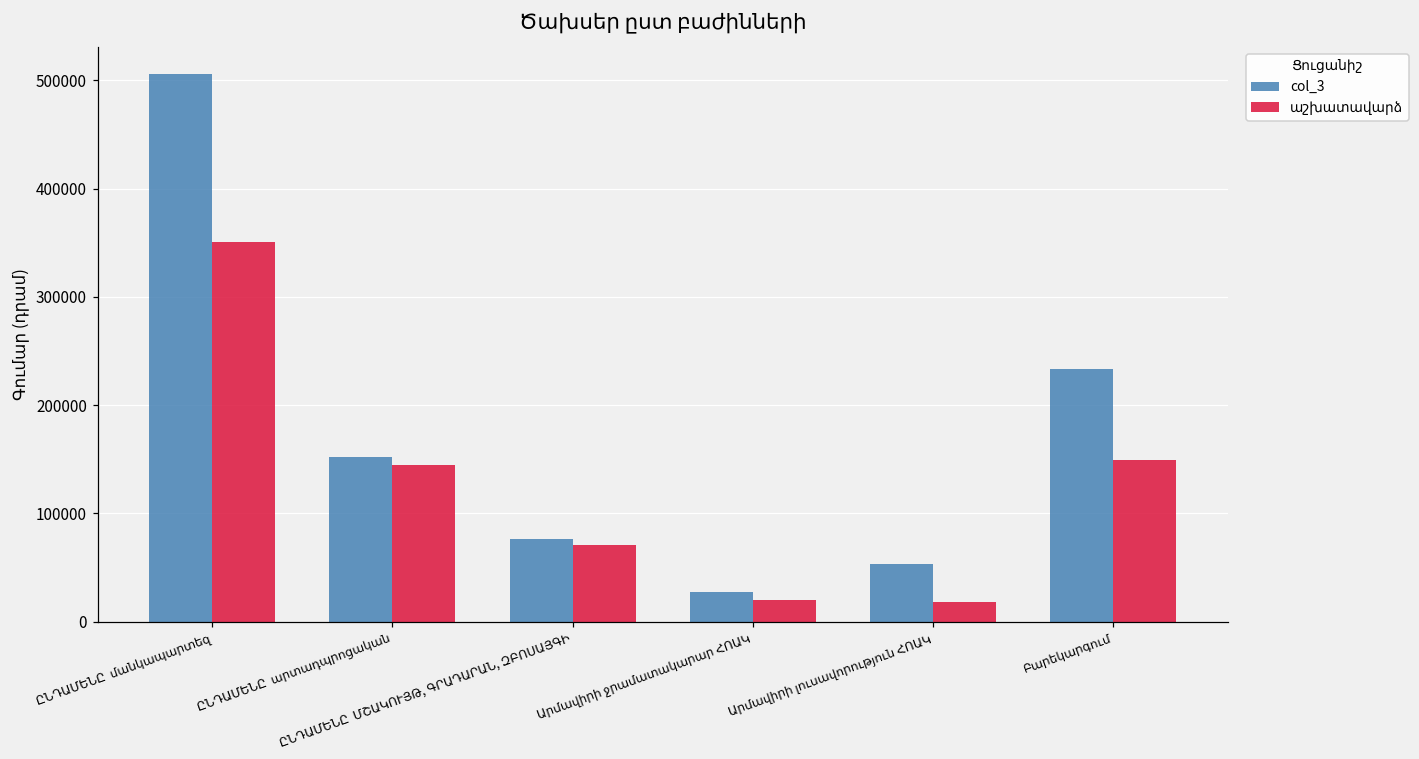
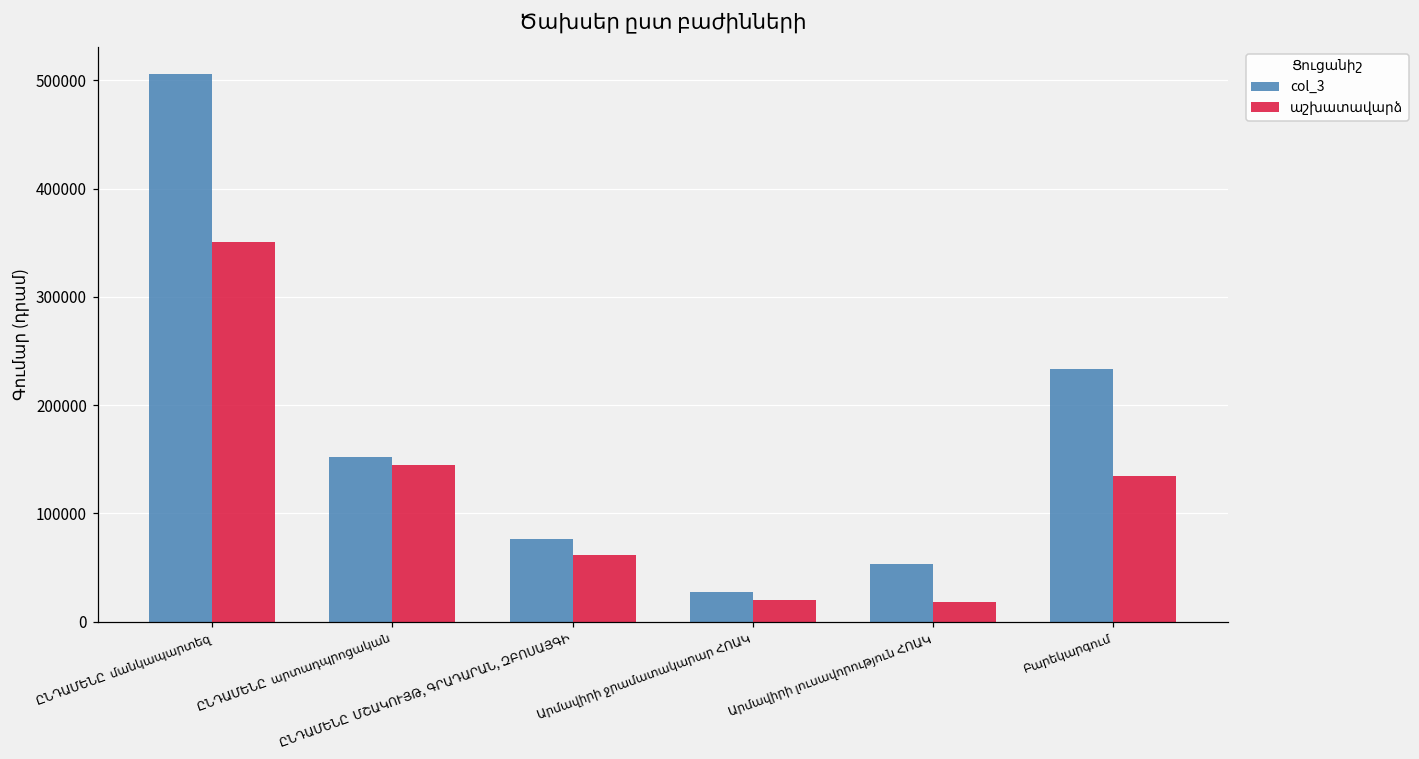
  {
    "col_3": {
      "ԸՆԴԱՄԵՆԸ մանկապարտեզ": 510000,
      "ԸՆԴԱՄԵՆԸ արտադպրոցական": 150000,
      "ԸՆԴԱՄԵՆԸ ՄՇԱԿՈՒՅԹ, ԳՐԱԴԱՐԱՆ, ԶԲՈՍԱՅԳԻ": 80000,
      "Արմավիրի ջրամատակարար ՀՈԱԿ": 30000,
      "Արմավիրի լուսավորություն ՀՈԱԿ": 50000,
      "Բարեկարգում": 230000
    },
    "աշխատավարձ": {
      "ԸՆԴԱՄԵՆԸ մանկապարտեզ": 350000,
      "ԸՆԴԱՄԵՆԸ արտադպրոցական": 140000,
-     "ԸՆԴԱՄԵՆԸ ՄՇԱԿՈՒՅԹ, ԳՐԱԴԱՐԱՆ, ԶԲՈՍԱՅԳԻ": 70000,
+     "ԸՆԴԱՄԵՆԸ ՄՇԱԿՈՒՅԹ, ԳՐԱԴԱՐԱՆ, ԶԲՈՍԱՅԳԻ": 60000,
      "Արմավիրի ջրամատակարար ՀՈԱԿ": 20000,
      "Արմավիրի լուսավորություն ՀՈԱԿ": 20000,
-     "Բարեկարգում": 150000
+     "Բարեկարգում": 130000
    }
  }
